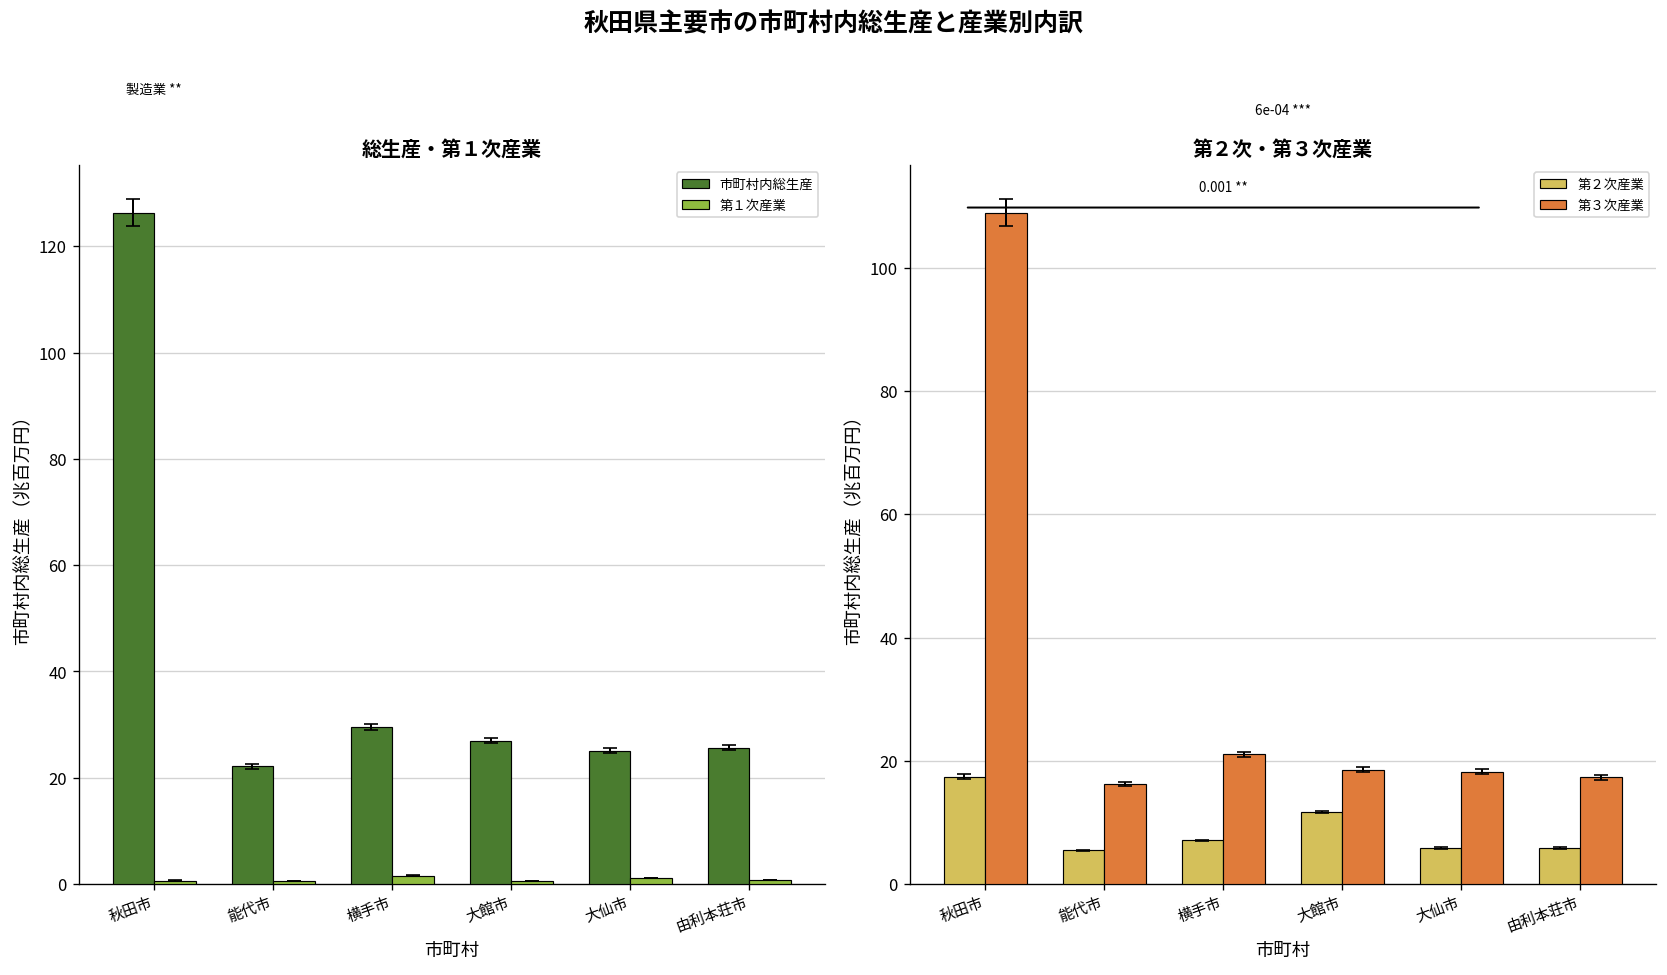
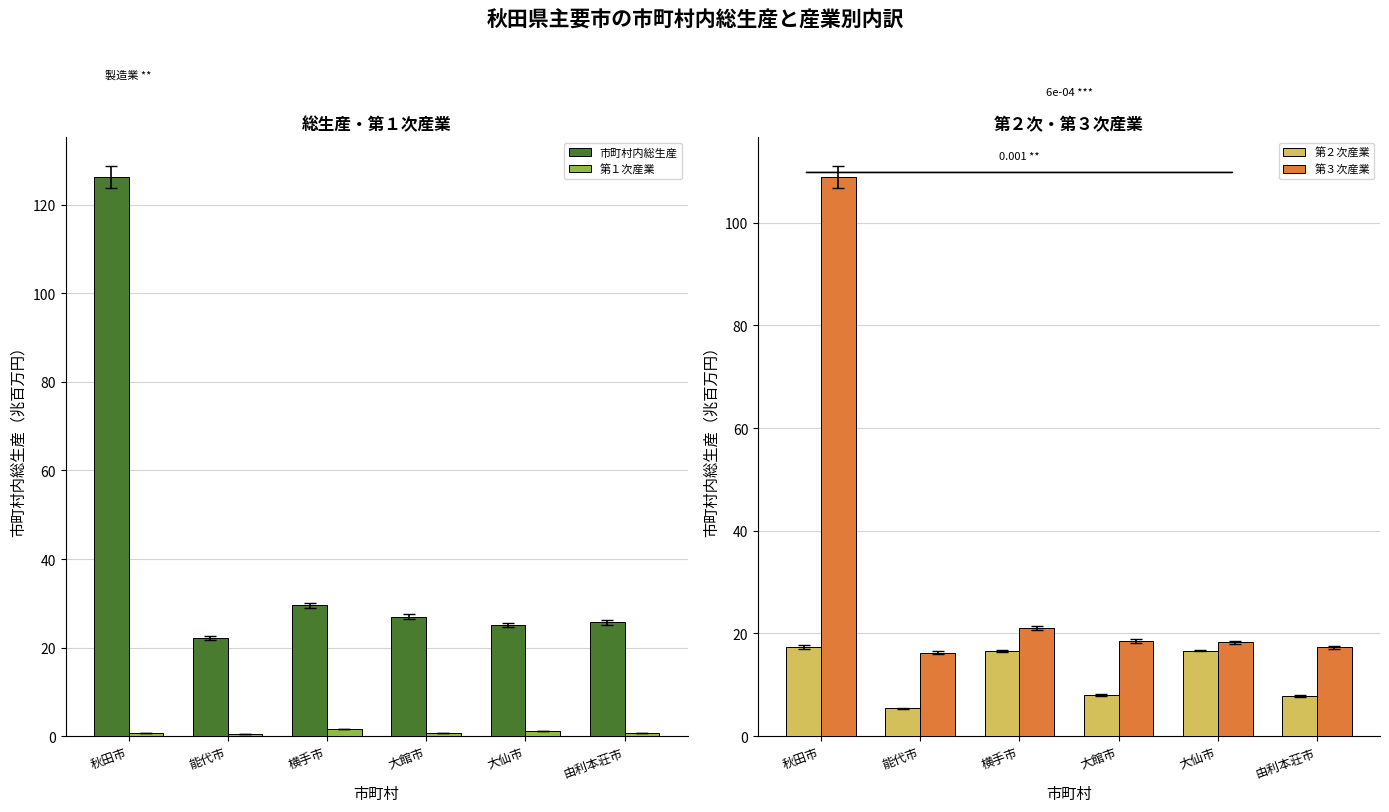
  {
    "総生産・第１次産業": {
      "市町村内総生産": {
        "秋田市": 126,
        "能代市": 22,
        "横手市": 30,
        "大館市": 27,
        "大仙市": 25,
        "由利本荘市": 26
      },
      "第１次産業": {
        "秋田市": 1,
        "能代市": 1,
        "横手市": 2,
        "大館市": 1,
        "大仙市": 1,
        "由利本荘市": 1
      }
    },
    "第２次・第３次産業": {
      "第２次産業": {
        "秋田市": 17,
        "能代市": 5,
-       "横手市": 7,
-       "大館市": 12,
-       "大仙市": 6,
-       "由利本荘市": 6
+       "横手市": 17,
+       "大館市": 8,
+       "大仙市": 17,
+       "由利本荘市": 8
      },
      "第３次産業": {
        "秋田市": 109,
        "能代市": 16,
        "横手市": 21,
        "大館市": 19,
        "大仙市": 18,
        "由利本荘市": 17
      }
    }
  }
